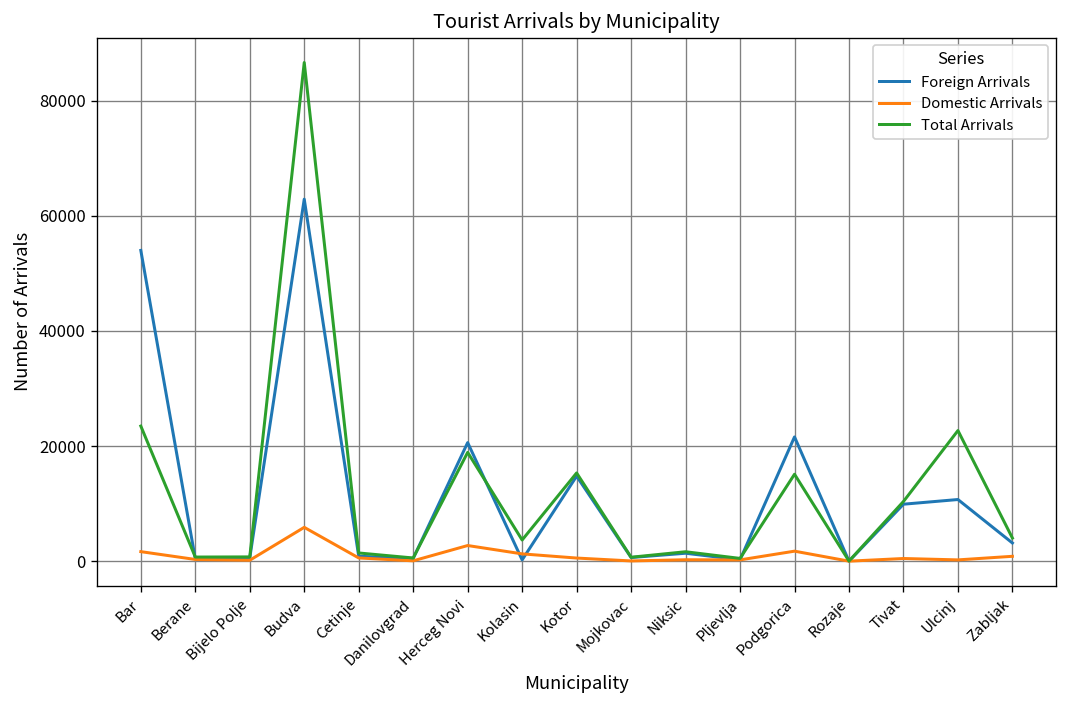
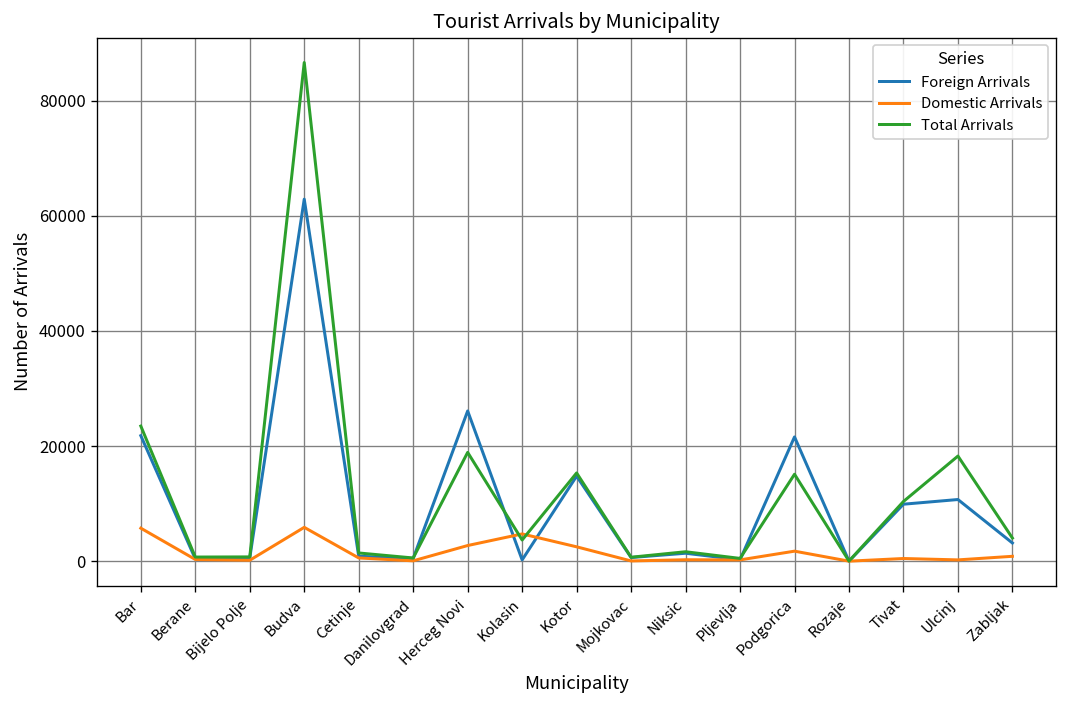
  {
    "Foreign Arrivals": {
-     "Bar": 54000,
+     "Bar": 22000,
      "Budva": 63000,
-     "Herceg Novi": 21000,
+     "Herceg Novi": 26000,
      "Kolasin": 0,
      "Kotor": 15000,
      "Podgorica": 22000,
      "Ulcinj": 11000,
      "Zabljak": 3000
    },
    "Domestic Arrivals": {
-     "Bar": 2000,
+     "Bar": 6000,
      "Budva": 6000,
      "Herceg Novi": 3000,
-     "Kolasin": 1000,
-     "Kotor": 1000,
+     "Kolasin": 5000,
+     "Kotor": 3000,
      "Mojkovac": 0,
      "Niksic": 0,
      "Podgorica": 2000,
      "Tivat": 0,
      "Ulcinj": 0,
      "Zabljak": 1000
    },
    "Total Arrivals": {
      "Bar": 23000,
      "Budva": 87000,
      "Cetinje": 1000,
      "Herceg Novi": 19000,
      "Kolasin": 4000,
      "Kotor": 15000,
      "Podgorica": 15000,
-     "Ulcinj": 23000,
+     "Ulcinj": 18000,
      "Zabljak": 4000
    }
  }
